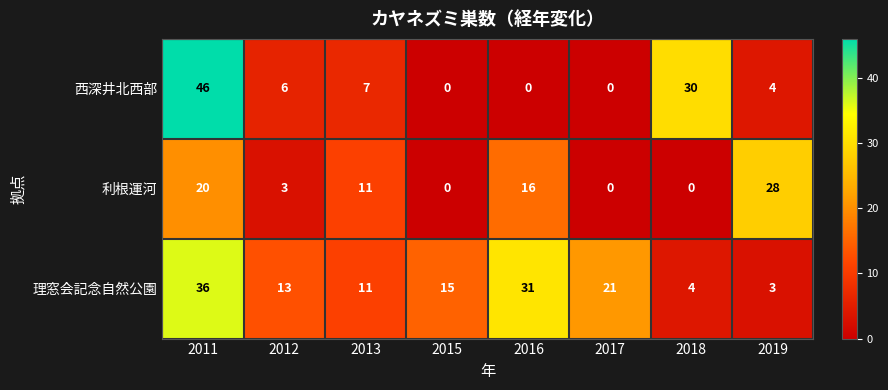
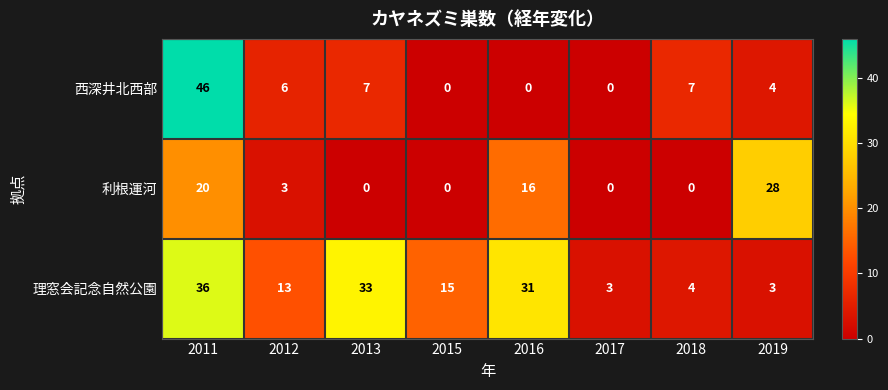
  {
    "西深井北西部": {
      "2011": 46,
      "2012": 6,
      "2013": 7,
      "2015": 0,
      "2016": 0,
      "2017": 0,
-     "2018": 30,
+     "2018": 7,
      "2019": 4
    },
    "利根運河": {
      "2011": 20,
      "2012": 3,
-     "2013": 11,
+     "2013": 0,
      "2015": 0,
      "2016": 16,
      "2017": 0,
      "2018": 0,
      "2019": 28
    },
    "理窓会記念自然公園": {
      "2011": 36,
      "2012": 13,
-     "2013": 11,
+     "2013": 33,
      "2015": 15,
      "2016": 31,
-     "2017": 21,
+     "2017": 3,
      "2018": 4,
      "2019": 3
    }
  }
